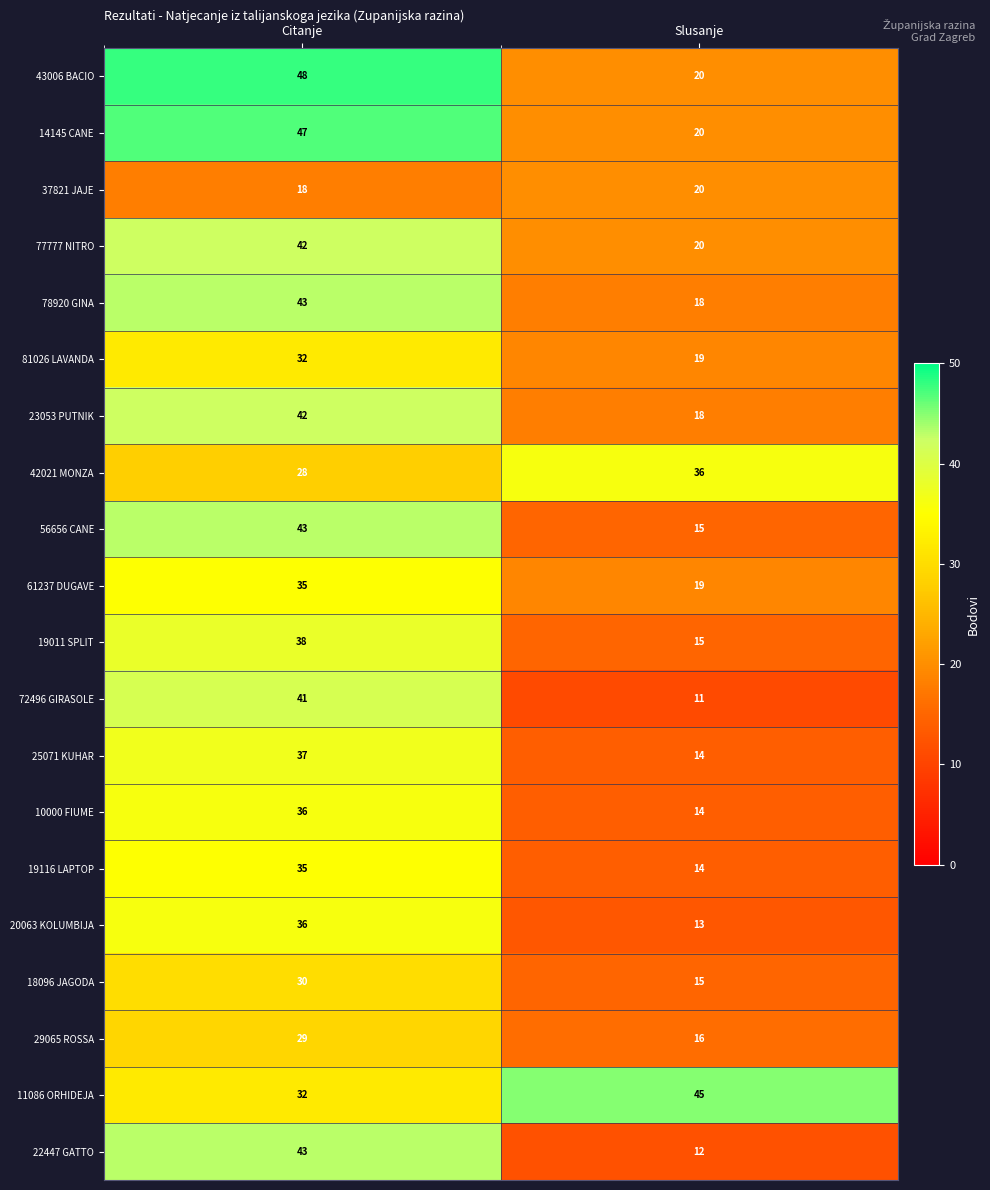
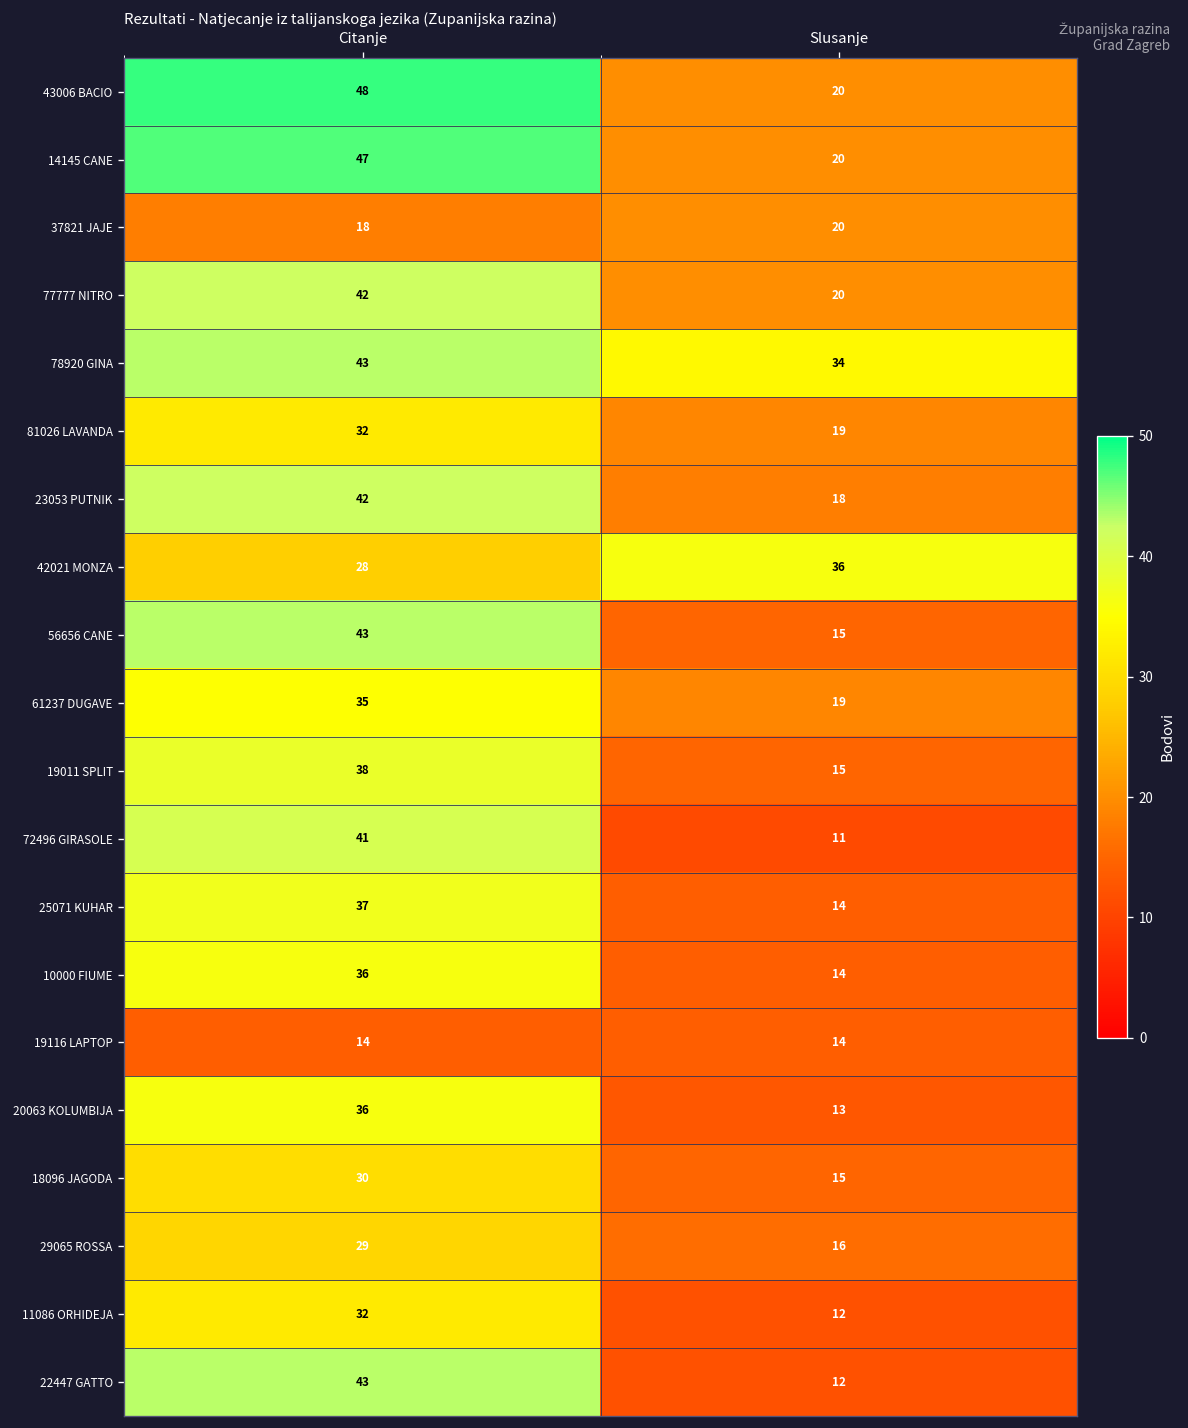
  {
    "43006 BACIO": {
      "Citanje": 48,
      "Slusanje": 20
    },
    "14145 CANE": {
      "Citanje": 47,
      "Slusanje": 20
    },
    "37821 JAJE": {
      "Citanje": 18,
      "Slusanje": 20
    },
    "77777 NITRO": {
      "Citanje": 42,
      "Slusanje": 20
    },
    "78920 GINA": {
      "Citanje": 43,
-     "Slusanje": 18
+     "Slusanje": 34
    },
    "81026 LAVANDA": {
      "Citanje": 32,
      "Slusanje": 19
    },
    "23053 PUTNIK": {
      "Citanje": 42,
      "Slusanje": 18
    },
    "42021 MONZA": {
      "Citanje": 28,
      "Slusanje": 36
    },
    "56656 CANE": {
      "Citanje": 43,
      "Slusanje": 15
    },
    "61237 DUGAVE": {
      "Citanje": 35,
      "Slusanje": 19
    },
    "19011 SPLIT": {
      "Citanje": 38,
      "Slusanje": 15
    },
    "72496 GIRASOLE": {
      "Citanje": 41,
      "Slusanje": 11
    },
    "25071 KUHAR": {
      "Citanje": 37,
      "Slusanje": 14
    },
    "10000 FIUME": {
      "Citanje": 36,
      "Slusanje": 14
    },
    "19116 LAPTOP": {
-     "Citanje": 35,
+     "Citanje": 14,
      "Slusanje": 14
    },
    "20063 KOLUMBIJA": {
      "Citanje": 36,
      "Slusanje": 13
    },
    "18096 JAGODA": {
      "Citanje": 30,
      "Slusanje": 15
    },
    "29065 ROSSA": {
      "Citanje": 29,
      "Slusanje": 16
    },
    "11086 ORHIDEJA": {
      "Citanje": 32,
-     "Slusanje": 45
+     "Slusanje": 12
    },
    "22447 GATTO": {
      "Citanje": 43,
      "Slusanje": 12
    }
  }
